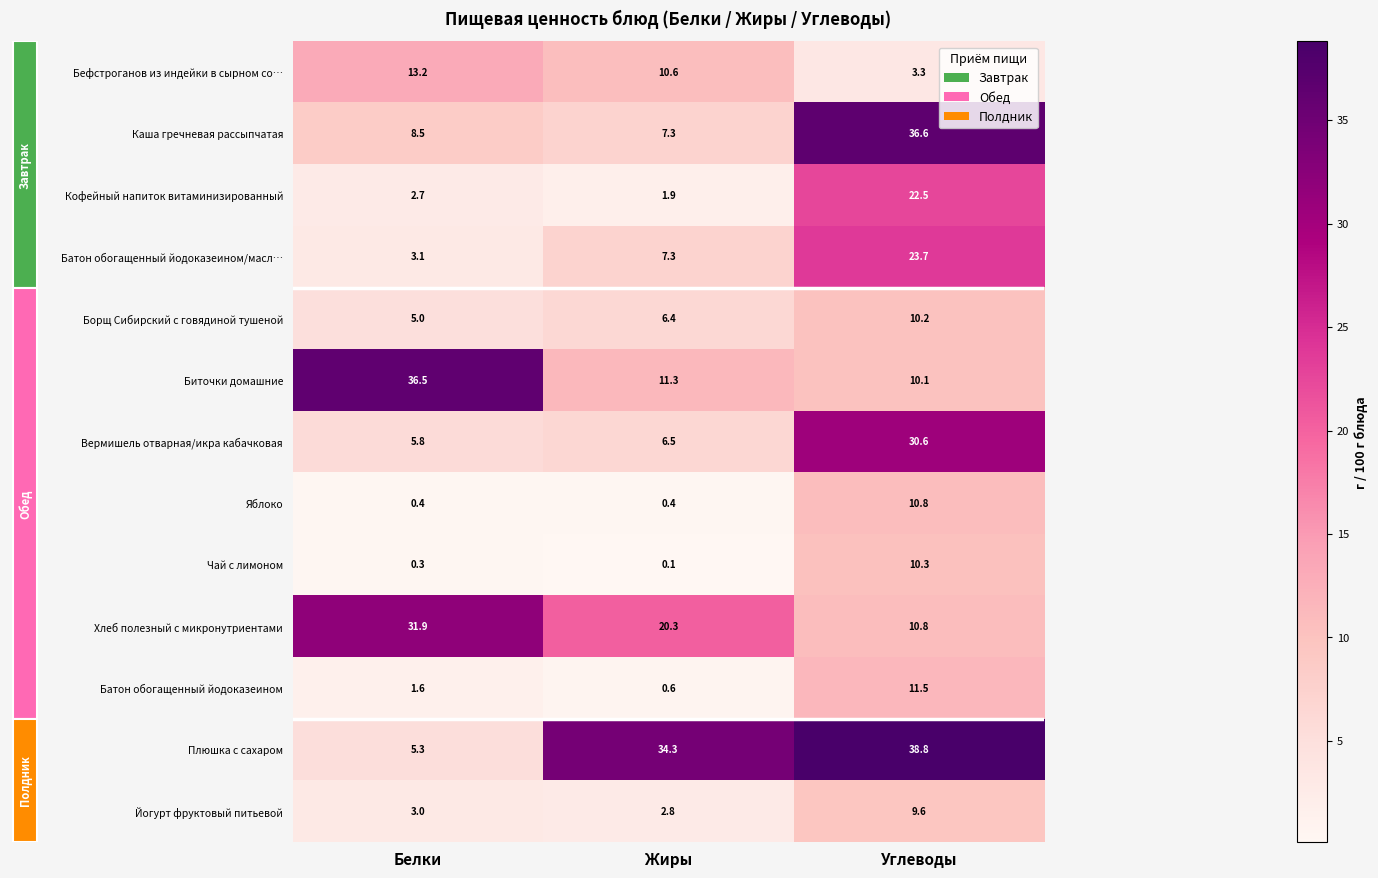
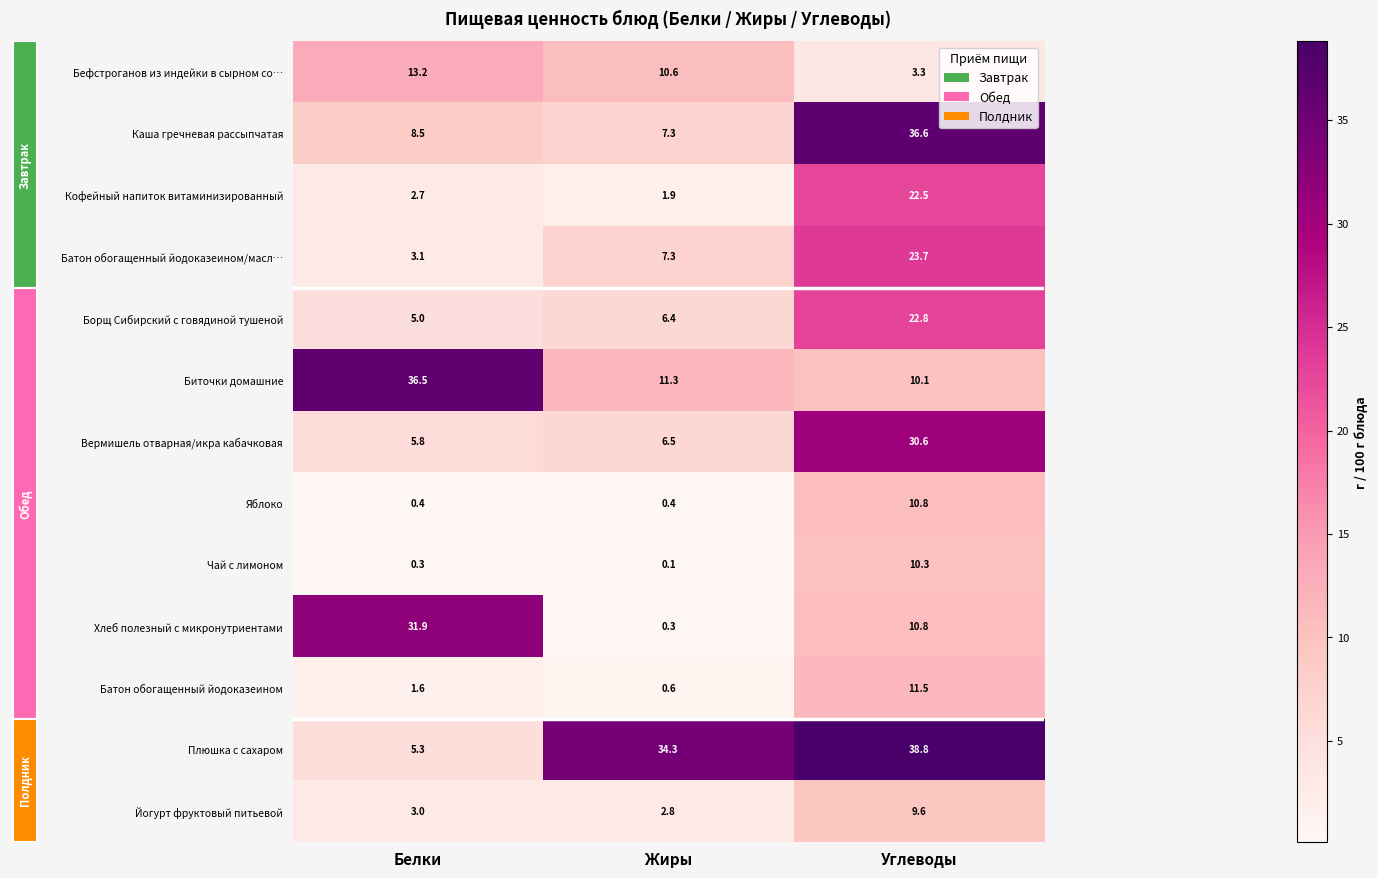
  {
    "Бефстроганов из индейки в сырном со…": {
      "Белки": 13.2,
      "Жиры": 10.6,
      "Углеводы": 3.3
    },
    "Каша гречневая рассыпчатая": {
      "Белки": 8.5,
      "Жиры": 7.3,
      "Углеводы": 36.6
    },
    "Кофейный напиток витаминизированный": {
      "Белки": 2.7,
      "Жиры": 1.9,
      "Углеводы": 22.5
    },
    "Батон обогащенный йодоказеином/масл…": {
      "Белки": 3.1,
      "Жиры": 7.3,
      "Углеводы": 23.7
    },
    "Борщ Сибирский с говядиной тушеной": {
      "Белки": 5.0,
      "Жиры": 6.4,
-     "Углеводы": 10.2
+     "Углеводы": 22.8
    },
    "Биточки домашние": {
      "Белки": 36.5,
      "Жиры": 11.3,
      "Углеводы": 10.1
    },
    "Вермишель отварная/икра кабачковая": {
      "Белки": 5.8,
      "Жиры": 6.5,
      "Углеводы": 30.6
    },
    "Яблоко": {
      "Белки": 0.4,
      "Жиры": 0.4,
      "Углеводы": 10.8
    },
    "Чай с лимоном": {
      "Белки": 0.3,
      "Жиры": 0.1,
      "Углеводы": 10.3
    },
    "Хлеб полезный с микронутриентами": {
      "Белки": 31.9,
-     "Жиры": 20.3,
+     "Жиры": 0.3,
      "Углеводы": 10.8
    },
    "Батон обогащенный йодоказеином": {
      "Белки": 1.6,
      "Жиры": 0.6,
      "Углеводы": 11.5
    },
    "Плюшка с сахаром": {
      "Белки": 5.3,
      "Жиры": 34.3,
      "Углеводы": 38.8
    },
    "Йогурт фруктовый питьевой": {
      "Белки": 3.0,
      "Жиры": 2.8,
      "Углеводы": 9.6
    }
  }
